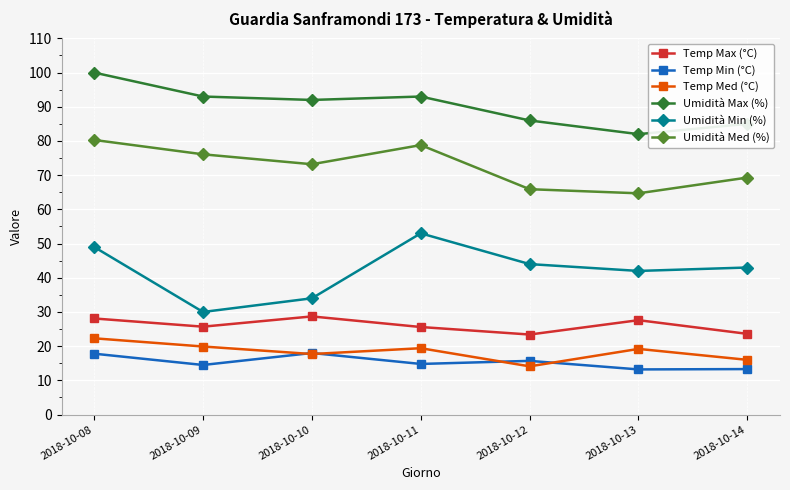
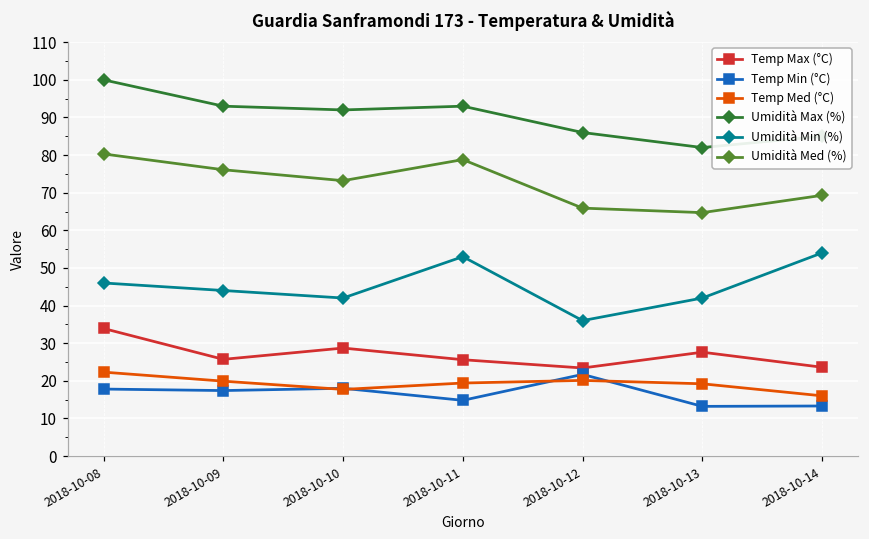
  {
    "Temp Max (°C)": {
-     "2018-10-08": 28,
+     "2018-10-08": 34,
      "2018-10-09": 26,
      "2018-10-10": 29,
      "2018-10-11": 26,
      "2018-10-12": 23,
      "2018-10-13": 28,
      "2018-10-14": 24
    },
    "Temp Min (°C)": {
      "2018-10-08": 18,
-     "2018-10-09": 15,
+     "2018-10-09": 17,
      "2018-10-11": 15,
-     "2018-10-12": 16,
+     "2018-10-12": 22,
      "2018-10-13": 13,
      "2018-10-14": 13
    },
    "Temp Med (°C)": {
      "2018-10-08": 22,
      "2018-10-09": 20,
      "2018-10-11": 19,
-     "2018-10-12": 14,
+     "2018-10-12": 20,
      "2018-10-13": 19,
      "2018-10-14": 16
    },
    "Umidità Min (%)": {
-     "2018-10-08": 49,
-     "2018-10-09": 30,
-     "2018-10-10": 34,
+     "2018-10-08": 46,
+     "2018-10-09": 44,
+     "2018-10-10": 42,
      "2018-10-11": 53,
-     "2018-10-12": 44,
+     "2018-10-12": 36,
      "2018-10-13": 42,
-     "2018-10-14": 43
+     "2018-10-14": 54
    }
  }
